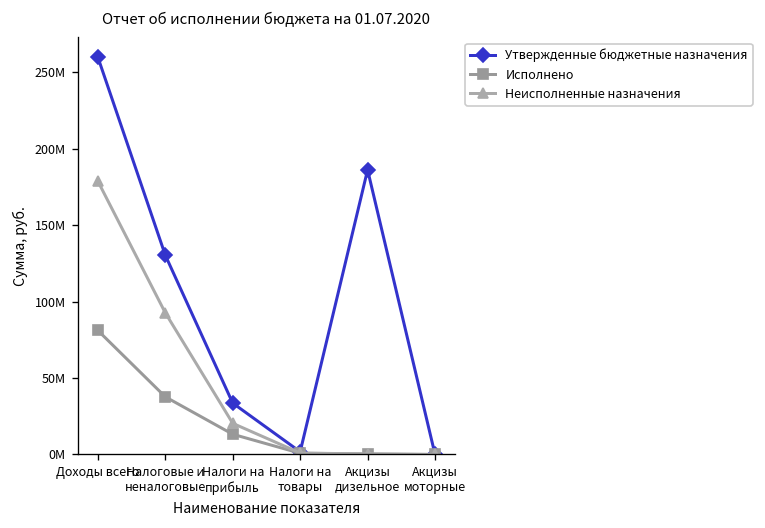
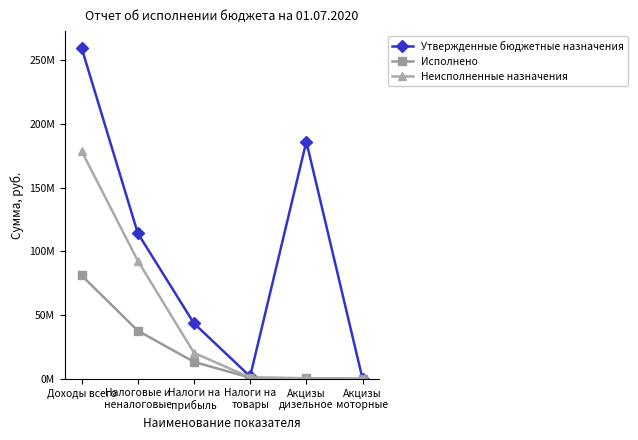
  {
    "Утвержденные бюджетные назначения": {
-     "Налоговые и неналоговые": 130000000,
-     "Налоги на прибыль": 34000000,
+     "Налоговые и неналоговые": 114000000,
+     "Налоги на прибыль": 43000000,
      "Акцизы дизельное": 186000000
    }
  }
